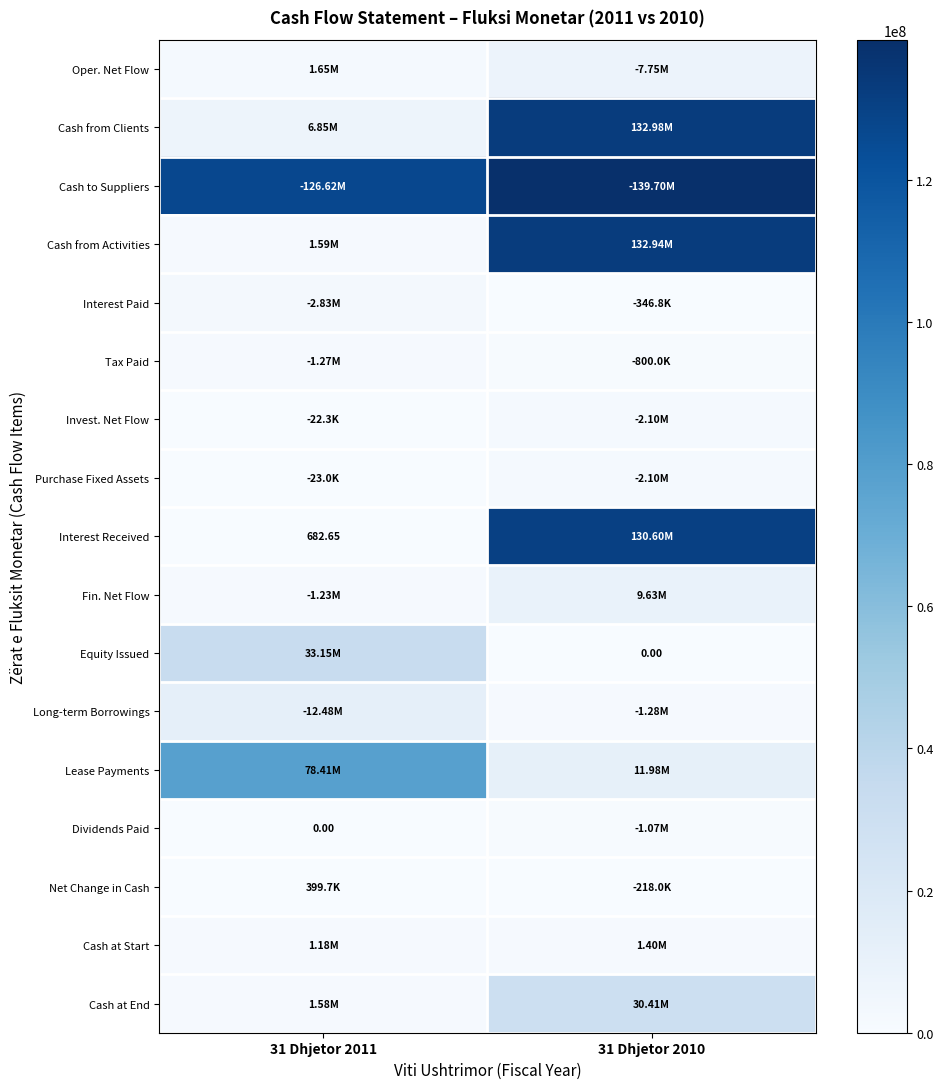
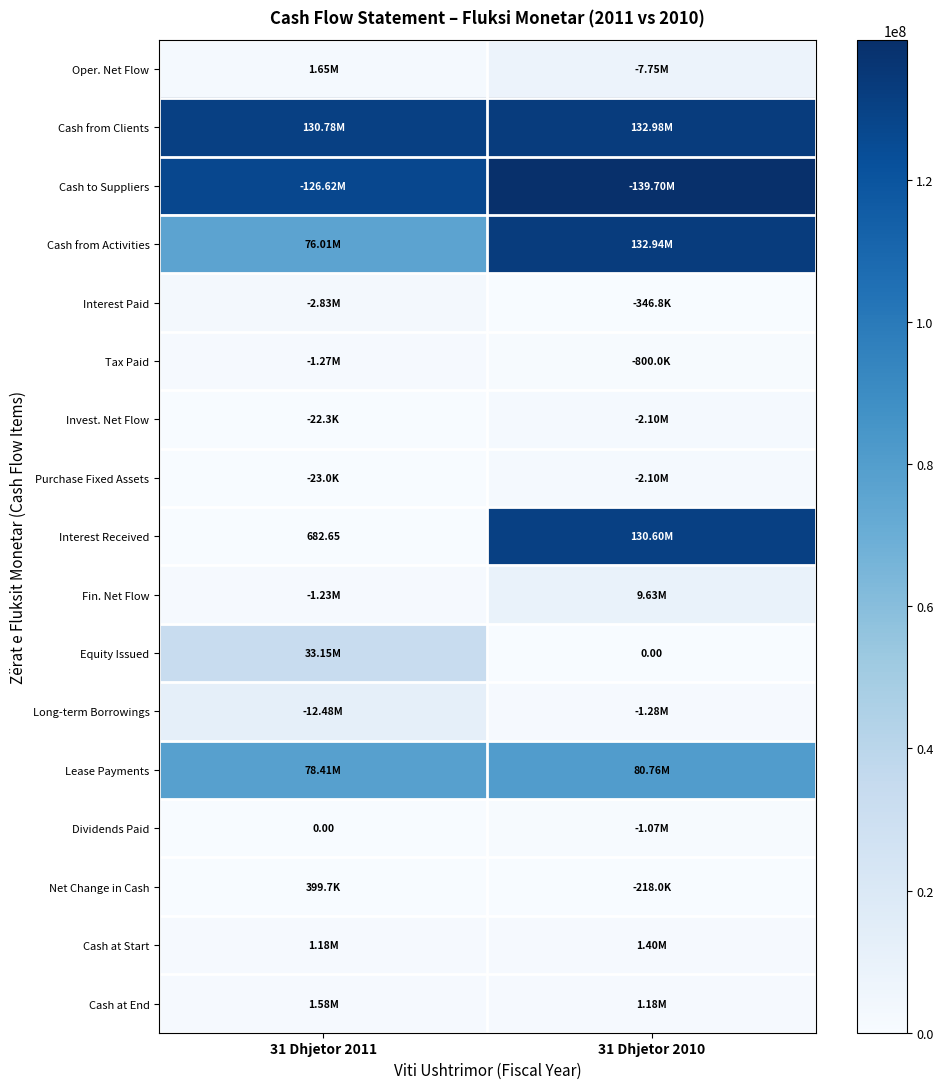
  {
    "Oper. Net Flow": {
      "31 Dhjetor 2011": "1.65M",
      "31 Dhjetor 2010": "-7.75M"
    },
    "Cash from Clients": {
-     "31 Dhjetor 2011": "6.85M",
+     "31 Dhjetor 2011": "130.78M",
      "31 Dhjetor 2010": "132.98M"
    },
    "Cash to Suppliers": {
      "31 Dhjetor 2011": "-126.62M",
      "31 Dhjetor 2010": "-139.70M"
    },
    "Cash from Activities": {
-     "31 Dhjetor 2011": "1.59M",
+     "31 Dhjetor 2011": "76.01M",
      "31 Dhjetor 2010": "132.94M"
    },
    "Interest Paid": {
      "31 Dhjetor 2011": "-2.83M",
      "31 Dhjetor 2010": "-346.8K"
    },
    "Tax Paid": {
      "31 Dhjetor 2011": "-1.27M",
      "31 Dhjetor 2010": "-800.0K"
    },
    "Invest. Net Flow": {
      "31 Dhjetor 2011": "-22.3K",
      "31 Dhjetor 2010": "-2.10M"
    },
    "Purchase Fixed Assets": {
      "31 Dhjetor 2011": "-23.0K",
      "31 Dhjetor 2010": "-2.10M"
    },
    "Interest Received": {
      "31 Dhjetor 2011": "682.65",
      "31 Dhjetor 2010": "130.60M"
    },
    "Fin. Net Flow": {
      "31 Dhjetor 2011": "-1.23M",
      "31 Dhjetor 2010": "9.63M"
    },
    "Equity Issued": {
      "31 Dhjetor 2011": "33.15M",
      "31 Dhjetor 2010": "0.00"
    },
    "Long-term Borrowings": {
      "31 Dhjetor 2011": "-12.48M",
      "31 Dhjetor 2010": "-1.28M"
    },
    "Lease Payments": {
      "31 Dhjetor 2011": "78.41M",
-     "31 Dhjetor 2010": "11.98M"
+     "31 Dhjetor 2010": "80.76M"
    },
    "Dividends Paid": {
      "31 Dhjetor 2011": "0.00",
      "31 Dhjetor 2010": "-1.07M"
    },
    "Net Change in Cash": {
      "31 Dhjetor 2011": "399.7K",
      "31 Dhjetor 2010": "-218.0K"
    },
    "Cash at Start": {
      "31 Dhjetor 2011": "1.18M",
      "31 Dhjetor 2010": "1.40M"
    },
    "Cash at End": {
      "31 Dhjetor 2011": "1.58M",
-     "31 Dhjetor 2010": "30.41M"
+     "31 Dhjetor 2010": "1.18M"
    }
  }
